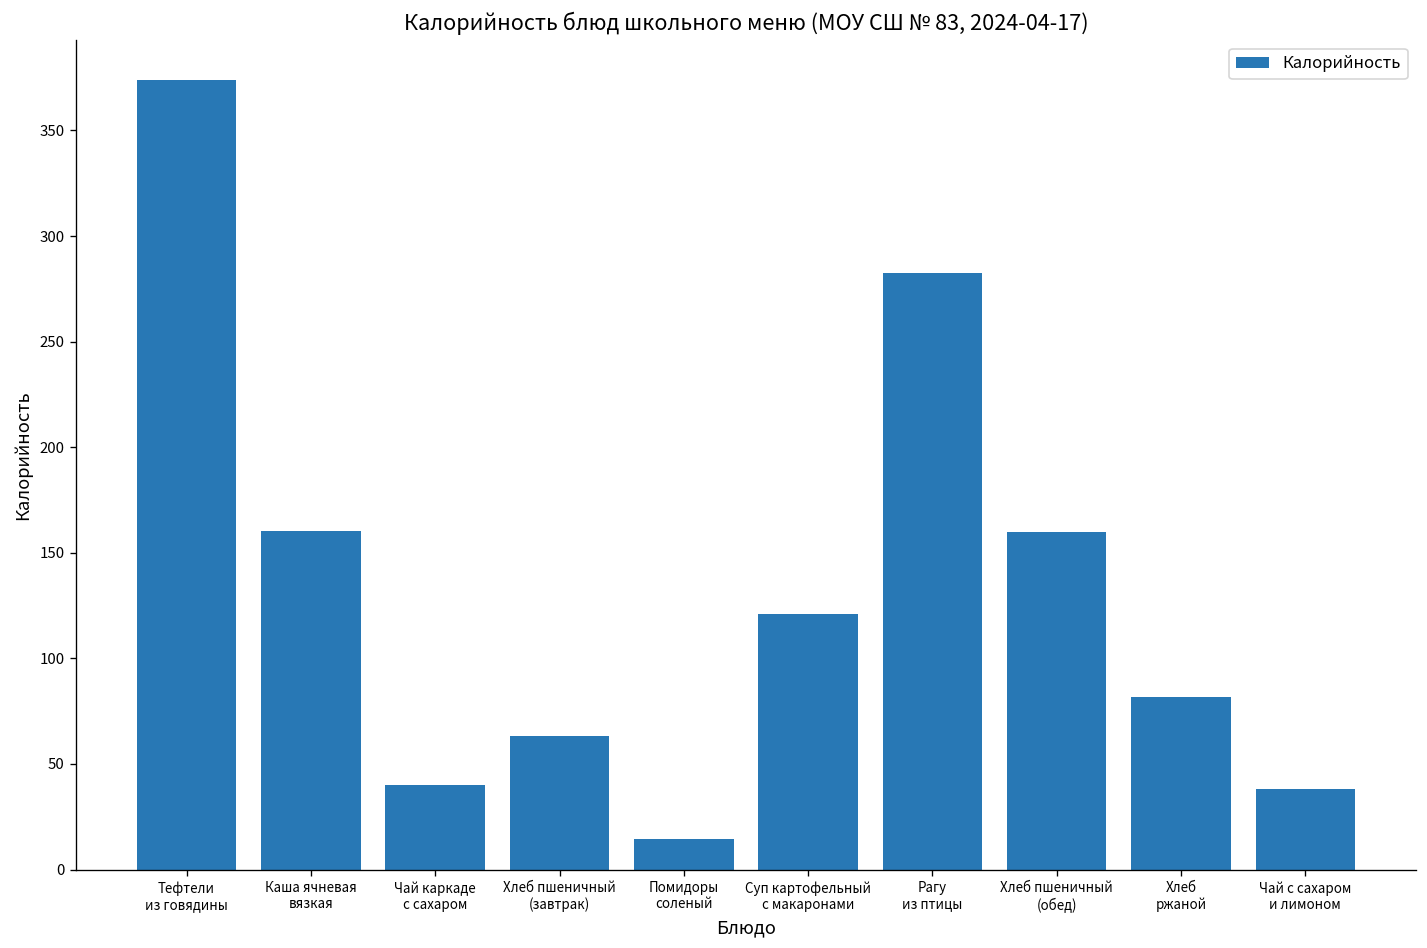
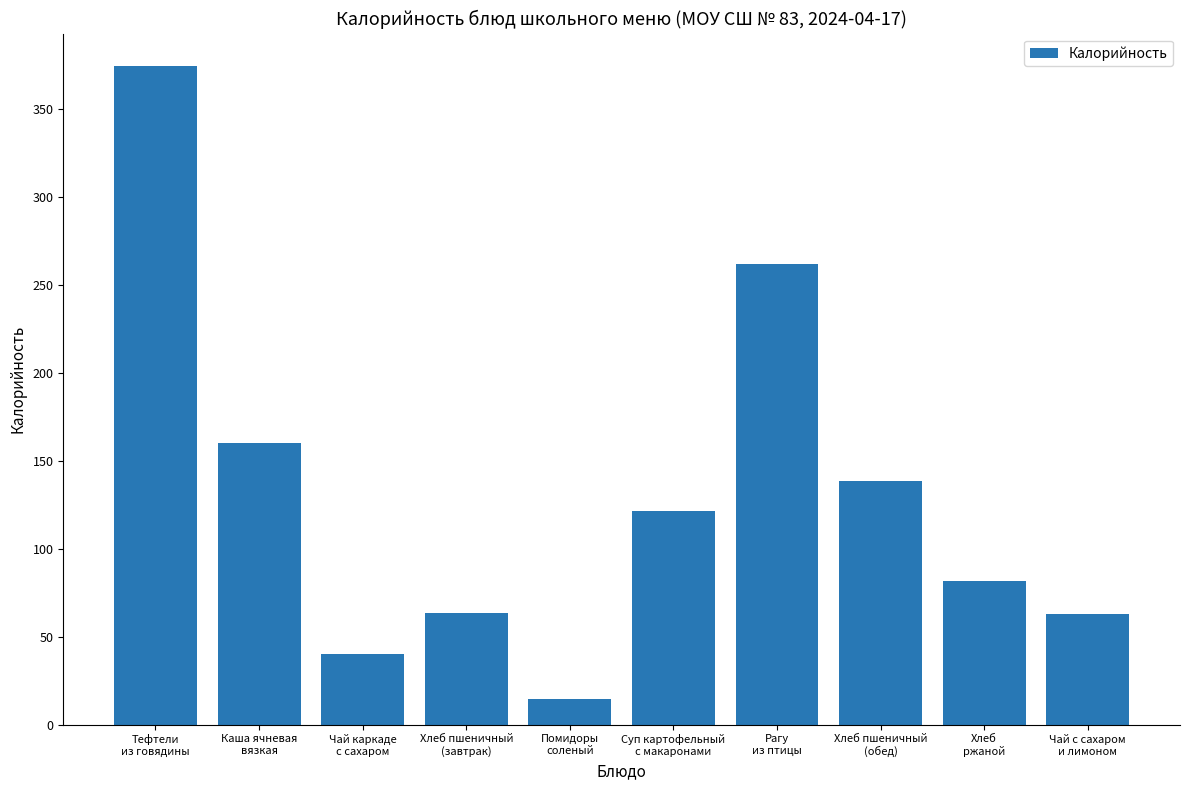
  {
    "Тефтели из говядины": 374,
    "Каша ячневая вязкая": 160,
    "Чай каркаде с сахаром": 40,
    "Хлеб пшеничный (завтрак)": 63,
    "Помидоры соленый": 14,
    "Суп картофельный с макаронами": 121,
-   "Рагу из птицы": 282,
-   "Хлеб пшеничный (обед)": 160,
+   "Рагу из птицы": 262,
+   "Хлеб пшеничный (обед)": 139,
    "Хлеб ржаной": 82,
-   "Чай с сахаром и лимоном": 38
+   "Чай с сахаром и лимоном": 63
  }
